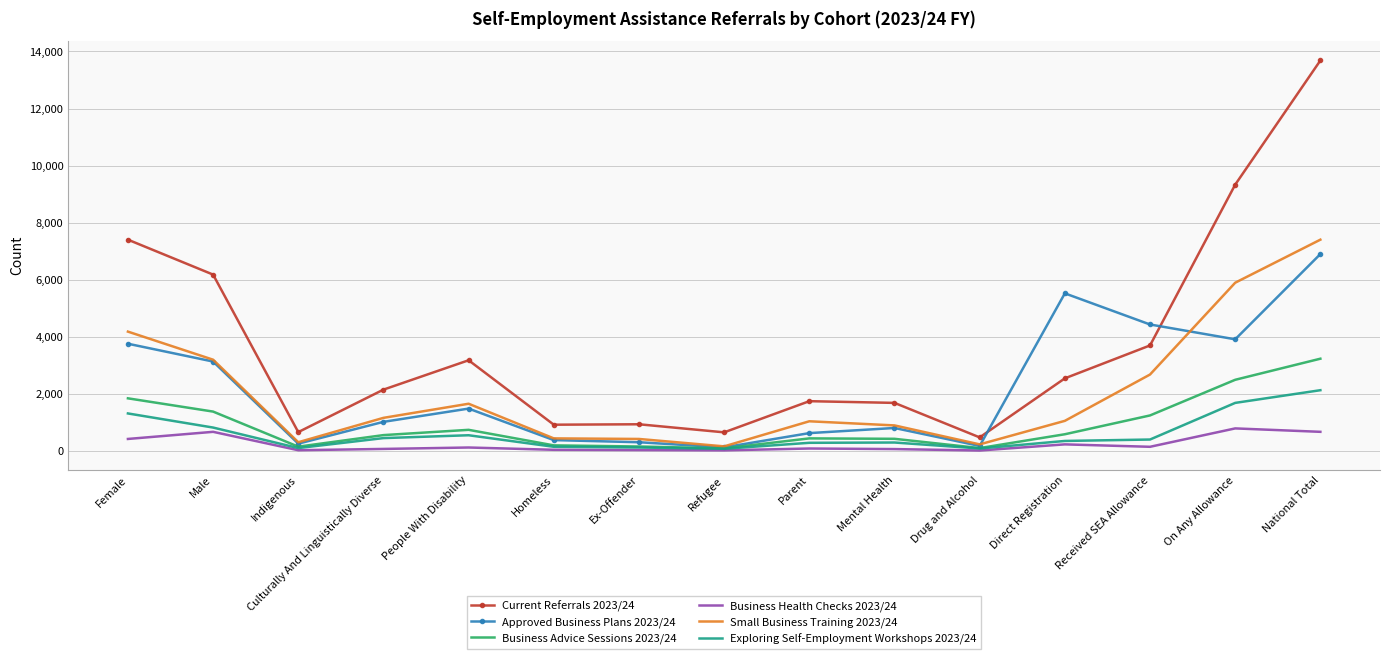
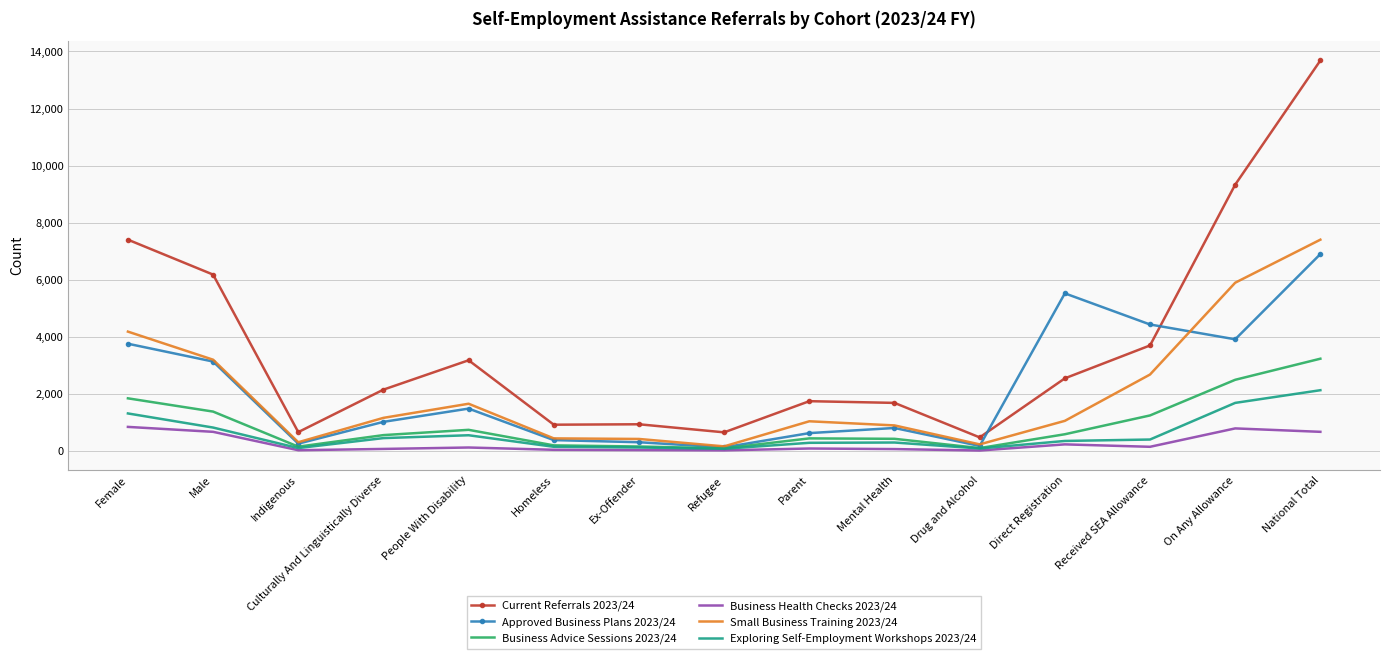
  {
    "Current Referrals 2023/24": {
      "Female": "7,400",
      "Male": "6,200",
      "Indigenous": "700",
      "Culturally And Linguistically Diverse": "2,100",
      "People With Disability": "3,200",
      "Homeless": "900",
      "Ex-Offender": "900",
      "Refugee": "600",
      "Parent": "1,700",
      "Mental Health": "1,700",
      "Drug and Alcohol": "500",
      "Direct Registration": "2,500",
      "Received SEA Allowance": "3,700",
      "On Any Allowance": "9,300",
      "National Total": "13,700"
    },
    "Approved Business Plans 2023/24": {
      "Female": "3,800",
      "Culturally And Linguistically Diverse": "1,000",
      "People With Disability": "1,500",
      "Ex-Offender": "300",
      "Parent": "600",
      "Mental Health": "800",
      "Direct Registration": "5,500",
      "Received SEA Allowance": "4,400",
      "On Any Allowance": "3,900",
      "National Total": "6,900"
    },
    "Business Health Checks 2023/24": {
-     "Female": "400",
+     "Female": "800",
      "Male": "700",
      "Culturally And Linguistically Diverse": "100",
      "People With Disability": "100",
      "Homeless": "0",
      "Ex-Offender": "0",
      "Parent": "100",
      "Mental Health": "100",
      "Direct Registration": "200",
      "Received SEA Allowance": "100",
      "On Any Allowance": "800",
      "National Total": "700"
    },
    "Small Business Training 2023/24": {
      "Female": "4,200",
      "Culturally And Linguistically Diverse": "1,200",
      "People With Disability": "1,600",
      "Ex-Offender": "400",
      "Parent": "1,000",
      "Mental Health": "900",
      "Direct Registration": "1,000",
      "Received SEA Allowance": "2,700",
      "On Any Allowance": "5,900",
      "National Total": "7,400"
    }
  }
